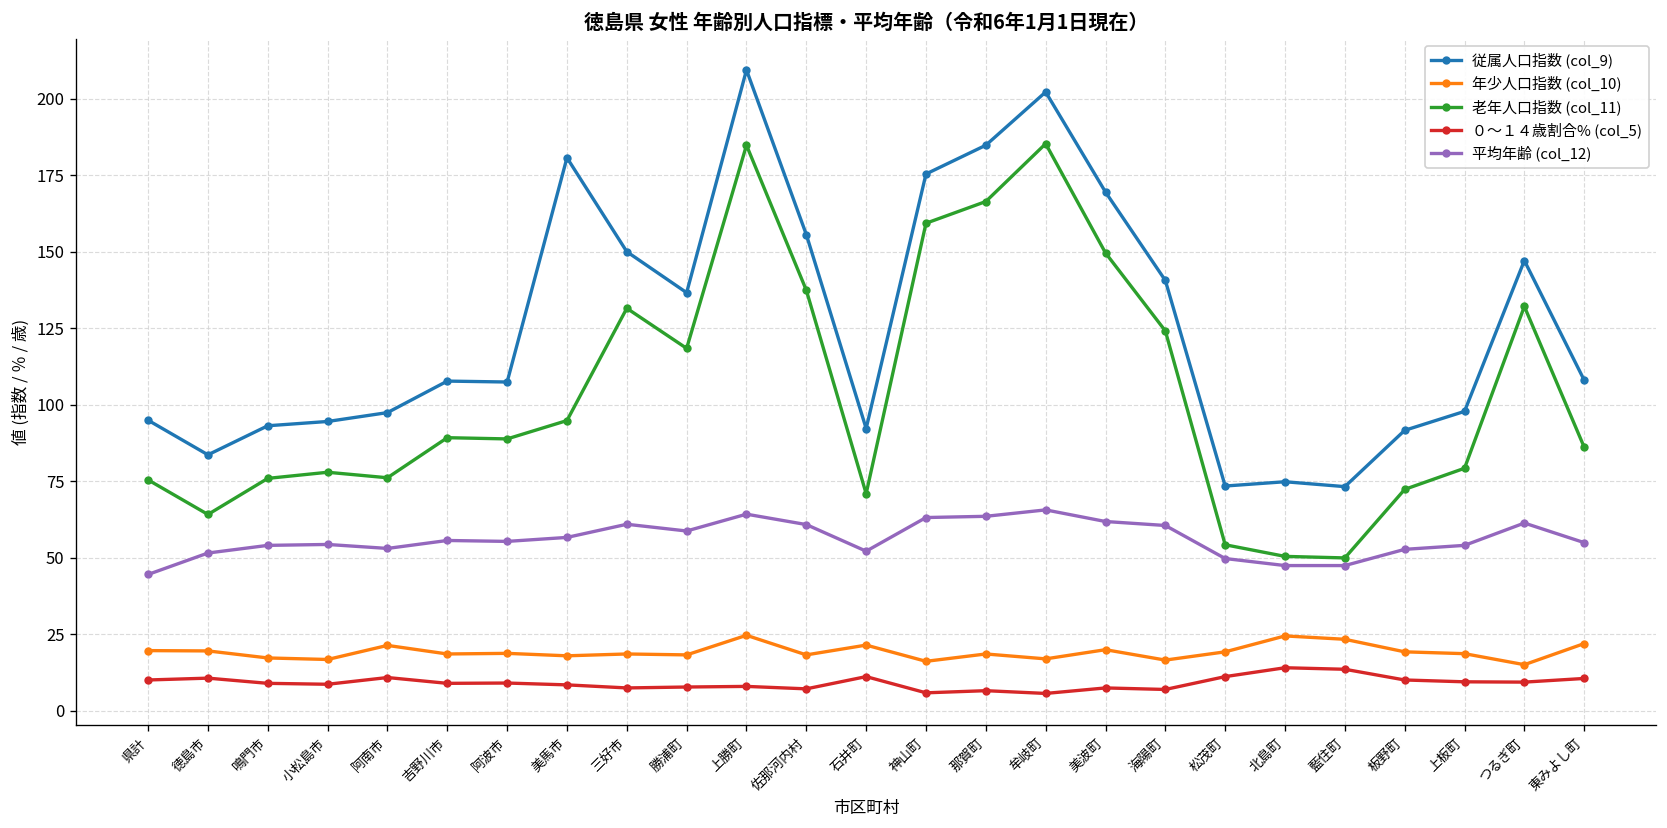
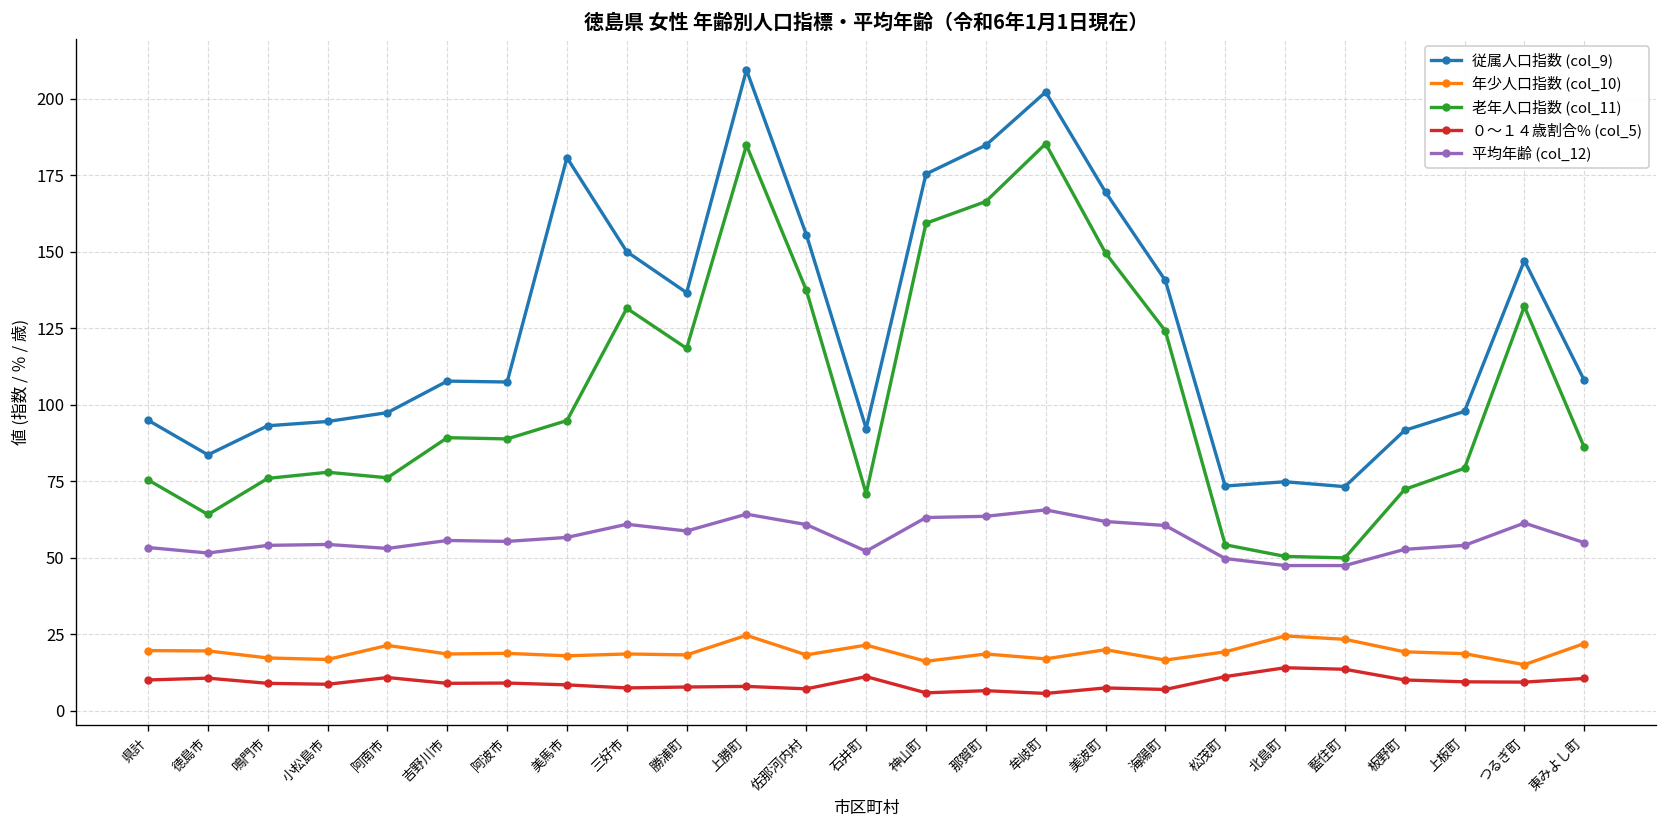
  {
    "従属人口指数 (col_9)": {
      "県計": 95,
      "徳島市": 84,
      "鳴門市": 93,
      "小松島市": 95,
      "阿南市": 97,
      "吉野川市": 108,
      "阿波市": 107,
      "美馬市": 181,
      "三好市": 150,
      "勝浦町": 137,
      "上勝町": 209,
      "佐那河内村": 156,
      "石井町": 92,
      "神山町": 175,
      "那賀町": 185,
      "牟岐町": 202,
      "美波町": 170,
      "海陽町": 141,
      "松茂町": 73,
      "北島町": 75,
      "藍住町": 73,
      "板野町": 92,
      "上板町": 98,
      "つるぎ町": 147,
      "東みよし町": 108
    },
    "年少人口指数 (col_10)": {
      "県計": 20,
      "徳島市": 20,
      "鳴門市": 17,
      "小松島市": 17,
      "阿南市": 21,
      "吉野川市": 19,
      "阿波市": 19,
      "美馬市": 18,
      "三好市": 19,
      "勝浦町": 18,
      "上勝町": 25,
      "佐那河内村": 18,
      "石井町": 21,
      "神山町": 16,
      "那賀町": 19,
      "牟岐町": 17,
      "美波町": 20,
      "海陽町": 17,
      "松茂町": 19,
      "北島町": 24,
      "藍住町": 23,
      "板野町": 19,
      "上板町": 19,
      "つるぎ町": 15,
      "東みよし町": 22
    },
    "老年人口指数 (col_11)": {
      "県計": 75,
      "徳島市": 64,
      "鳴門市": 76,
      "小松島市": 78,
      "阿南市": 76,
      "吉野川市": 89,
      "阿波市": 89,
      "美馬市": 95,
      "三好市": 132,
      "勝浦町": 118,
      "上勝町": 185,
      "佐那河内村": 137,
      "石井町": 71,
      "神山町": 159,
      "那賀町": 166,
      "牟岐町": 185,
      "美波町": 150,
      "海陽町": 124,
      "松茂町": 54,
      "北島町": 50,
      "藍住町": 50,
      "板野町": 72,
      "上板町": 79,
      "つるぎ町": 132,
      "東みよし町": 86
    },
    "０～１４歳割合% (col_5)": {
      "県計": 10,
      "徳島市": 11,
      "鳴門市": 9,
      "小松島市": 9,
      "阿南市": 11,
      "吉野川市": 9,
      "阿波市": 9,
      "美馬市": 8,
      "三好市": 7,
      "勝浦町": 8,
      "上勝町": 8,
      "佐那河内村": 7,
      "石井町": 11,
      "神山町": 6,
      "那賀町": 7,
      "牟岐町": 6,
      "美波町": 7,
      "海陽町": 7,
      "松茂町": 11,
      "北島町": 14,
      "藍住町": 14,
      "板野町": 10,
      "上板町": 9,
      "つるぎ町": 9,
      "東みよし町": 11
    },
    "平均年齢 (col_12)": {
-     "県計": 45,
+     "県計": 53,
      "徳島市": 52,
      "鳴門市": 54,
      "小松島市": 54,
      "阿南市": 53,
      "吉野川市": 56,
      "阿波市": 55,
      "美馬市": 57,
      "三好市": 61,
      "勝浦町": 59,
      "上勝町": 64,
      "佐那河内村": 61,
      "石井町": 52,
      "神山町": 63,
      "那賀町": 64,
      "牟岐町": 66,
      "美波町": 62,
      "海陽町": 61,
      "松茂町": 50,
      "北島町": 47,
      "藍住町": 47,
      "板野町": 53,
      "上板町": 54,
      "つるぎ町": 61,
      "東みよし町": 55
    }
  }
